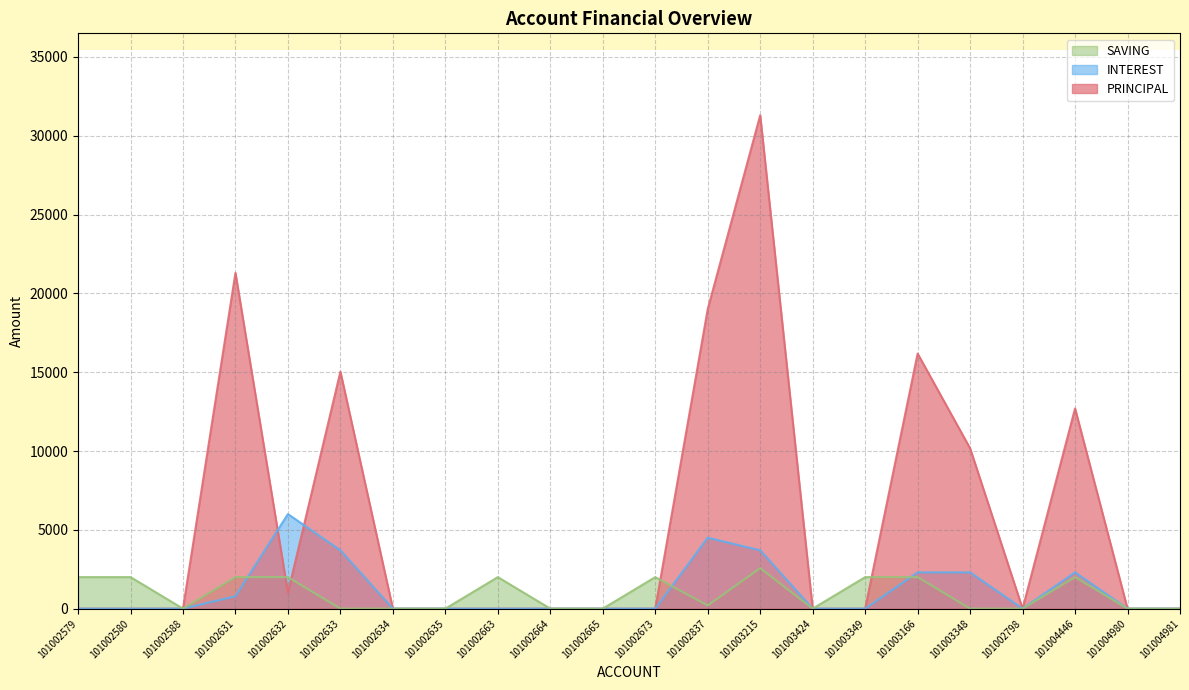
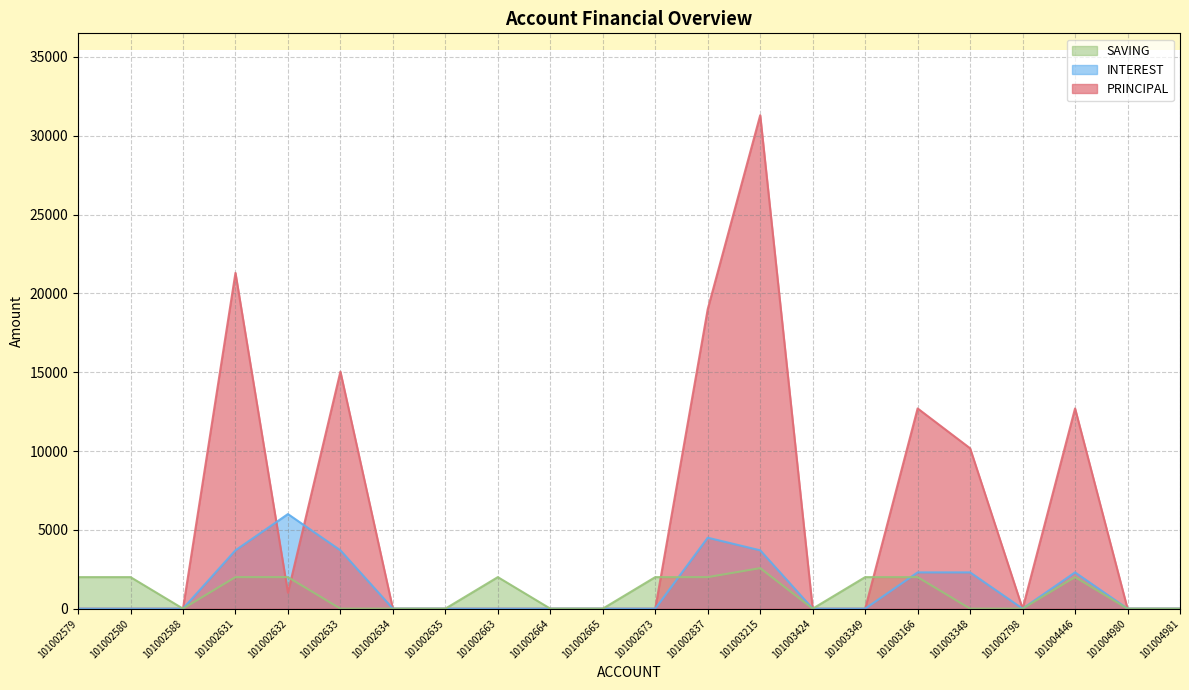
  {
    "SAVING": {
      "101002579": 2000,
      "101002580": 2000,
      "101002631": 2000,
      "101002632": 2000,
      "101002633": 0,
      "101002663": 2000,
      "101002673": 2000,
-     "101002837": 200,
+     "101002837": 2000,
      "101003215": 2600,
      "101003349": 2000,
      "101003166": 2000,
      "101003348": 0,
      "101004446": 2000
    },
    "INTEREST": {
-     "101002631": 800,
+     "101002631": 3700,
      "101002632": 6000,
      "101002633": 3700,
      "101002837": 4500,
      "101003215": 3700,
      "101003166": 2300,
      "101003348": 2300,
      "101004446": 2300
    },
    "PRINCIPAL": {
      "101002631": 21300,
      "101002632": 1000,
      "101002633": 15000,
      "101002837": 19000,
      "101003215": 31300,
-     "101003166": 16200,
+     "101003166": 12700,
      "101003348": 10200,
      "101004446": 12700
    }
  }
